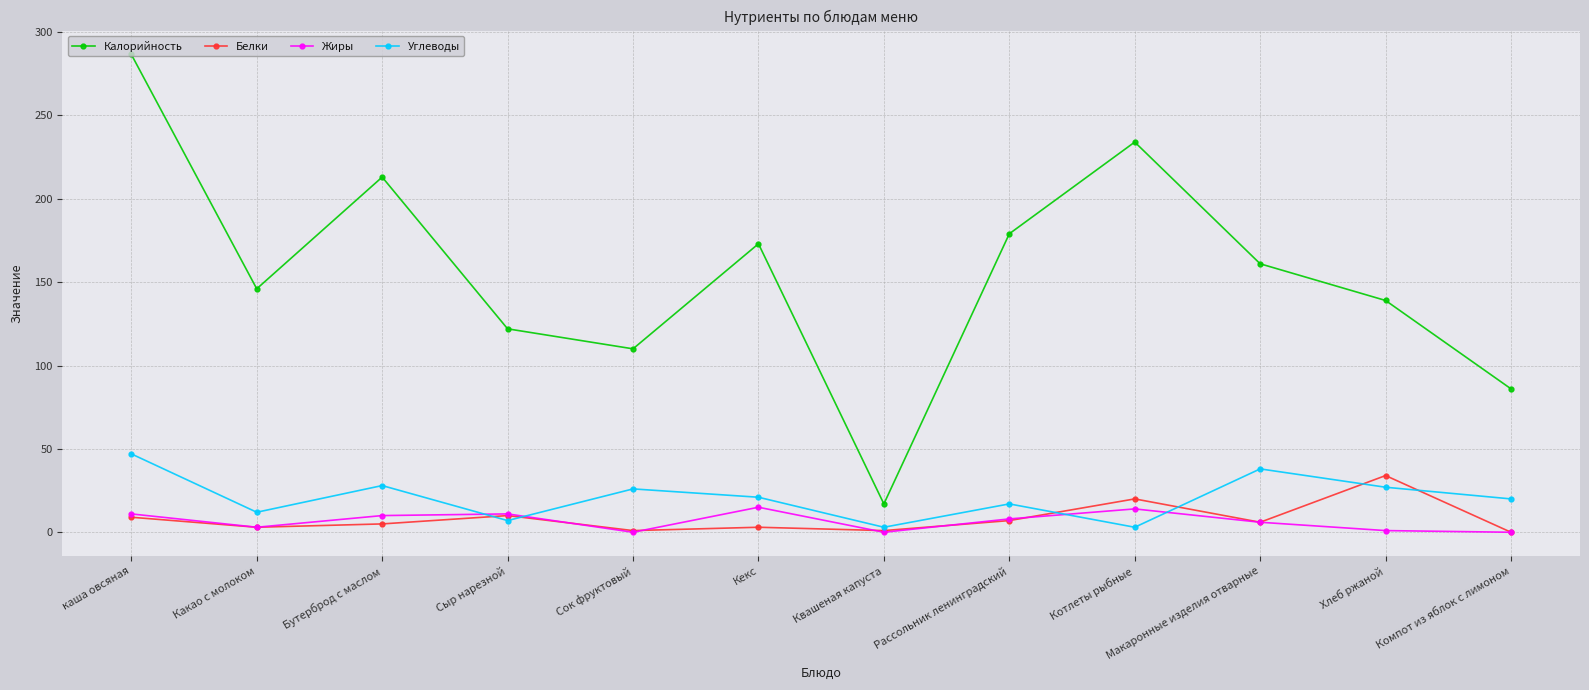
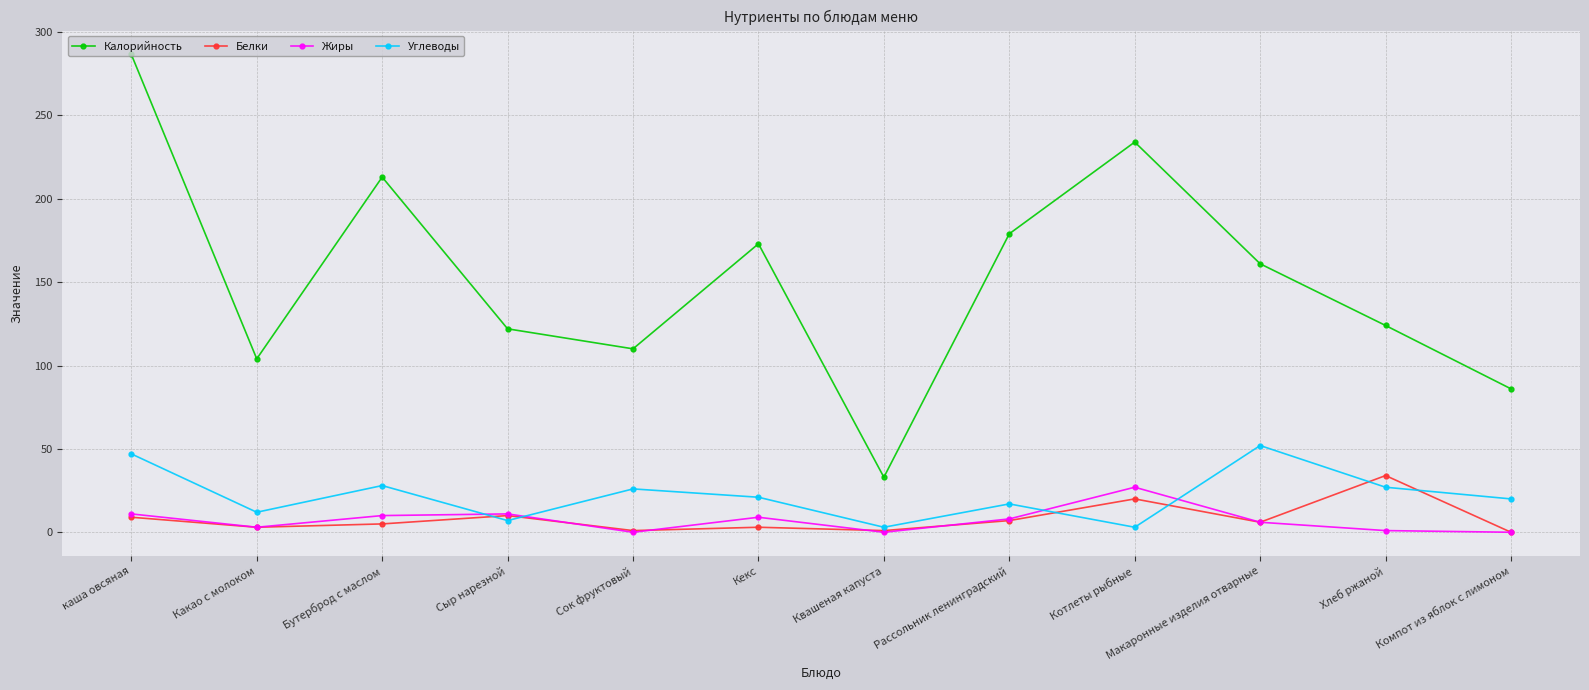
  {
    "Калорийность": {
-     "Какао с молоком": 146,
+     "Какао с молоком": 104,
      "Бутерброд с маслом": 213,
      "Сыр нарезной": 122,
      "Сок фруктовый": 110,
      "Кекс": 173,
-     "Квашеная капуста": 17,
+     "Квашеная капуста": 33,
      "Рассольник ленинградский": 179,
      "Котлеты рыбные": 234,
      "Макаронные изделия отварные": 161,
-     "Хлеб ржаной": 139,
+     "Хлеб ржаной": 124,
      "Компот из яблок с лимоном": 86
    },
    "Белки": {
      "каша овсяная": 9,
      "Бутерброд с маслом": 5,
      "Кекс": 3,
      "Котлеты рыбные": 20,
      "Хлеб ржаной": 34
    },
    "Жиры": {
      "каша овсяная": 11,
      "Бутерброд с маслом": 10,
-     "Кекс": 15,
-     "Котлеты рыбные": 14,
+     "Кекс": 9,
+     "Котлеты рыбные": 27,
      "Хлеб ржаной": 1
    },
    "Углеводы": {
      "каша овсяная": 47,
      "Какао с молоком": 12,
      "Бутерброд с маслом": 28,
      "Сыр нарезной": 7,
      "Сок фруктовый": 26,
      "Кекс": 21,
      "Квашеная капуста": 3,
      "Рассольник ленинградский": 17,
      "Котлеты рыбные": 3,
-     "Макаронные изделия отварные": 38,
+     "Макаронные изделия отварные": 52,
      "Хлеб ржаной": 27,
      "Компот из яблок с лимоном": 20
    }
  }
